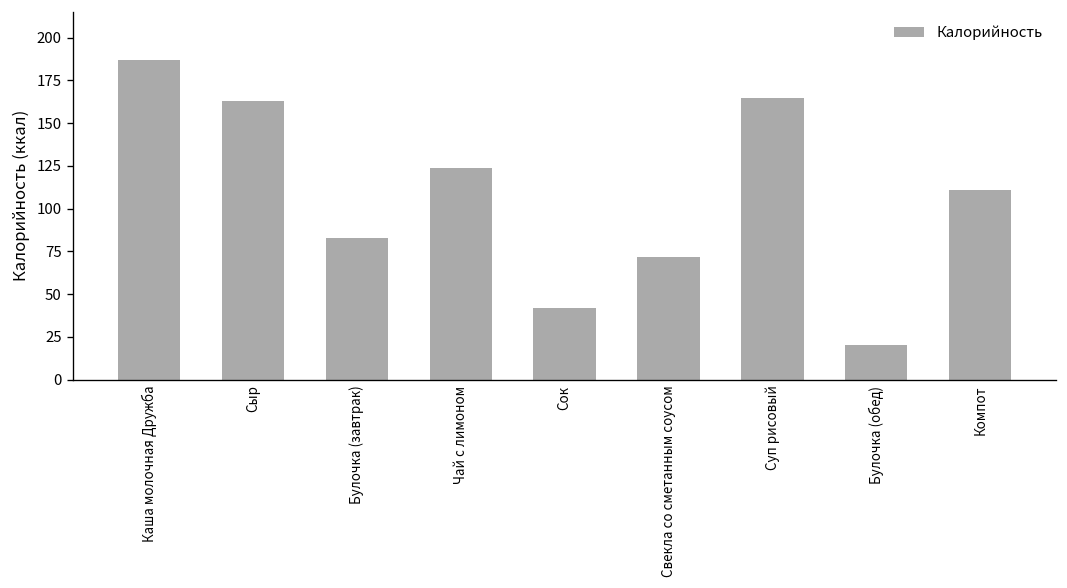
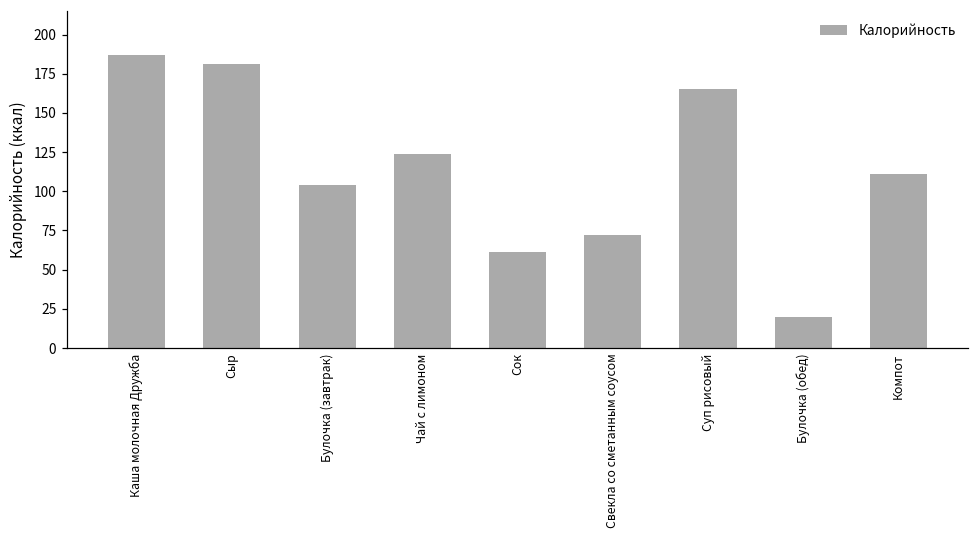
  {
    "Каша молочная Дружба": 187,
-   "Сыр": 163,
-   "Булочка (завтрак)": 83,
+   "Сыр": 181,
+   "Булочка (завтрак)": 104,
    "Чай с лимоном": 124,
-   "Сок": 42,
+   "Сок": 61,
    "Свекла со сметанным соусом": 72,
    "Суп рисовый": 165,
    "Булочка (обед)": 20,
    "Компот": 111
  }
